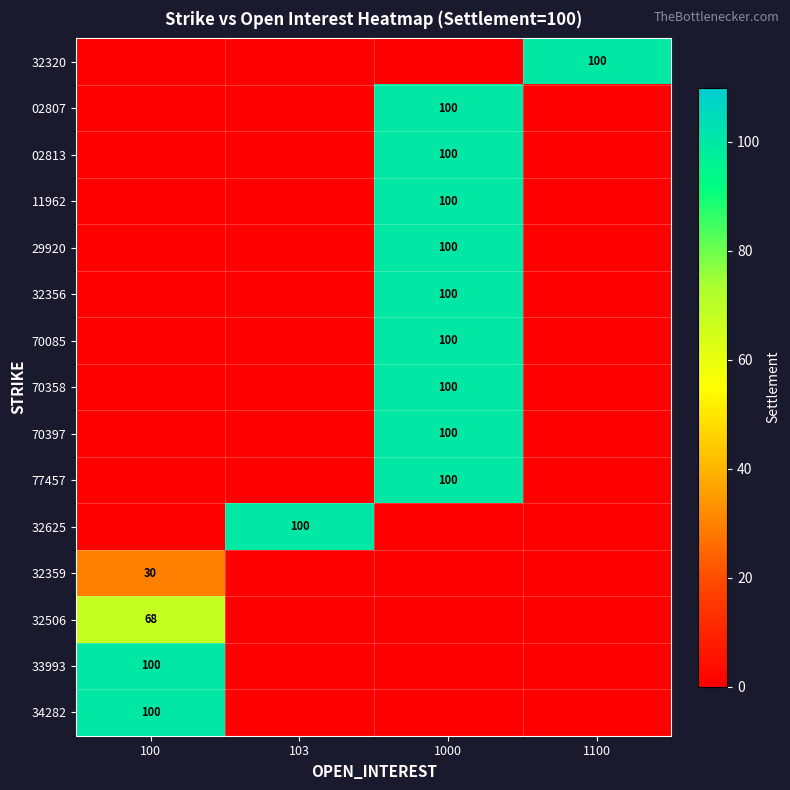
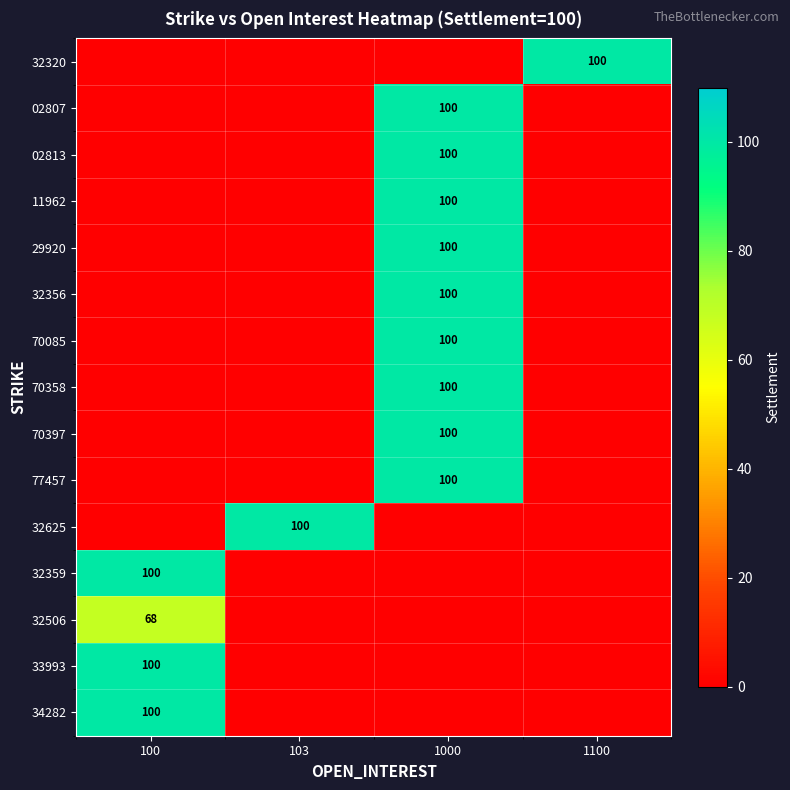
  {
    "32320": {
      "1100": 100
    },
    "02807": {
      "1000": 100
    },
    "02813": {
      "1000": 100
    },
    "11962": {
      "1000": 100
    },
    "29920": {
      "1000": 100
    },
    "32356": {
      "1000": 100
    },
    "70085": {
      "1000": 100
    },
    "70358": {
      "1000": 100
    },
    "70397": {
      "1000": 100
    },
    "77457": {
      "1000": 100
    },
    "32625": {
      "103": 100
    },
    "32359": {
-     "100": 30
+     "100": 100
    },
    "32506": {
      "100": 68
    },
    "33993": {
      "100": 100
    },
    "34282": {
      "100": 100
    }
  }
